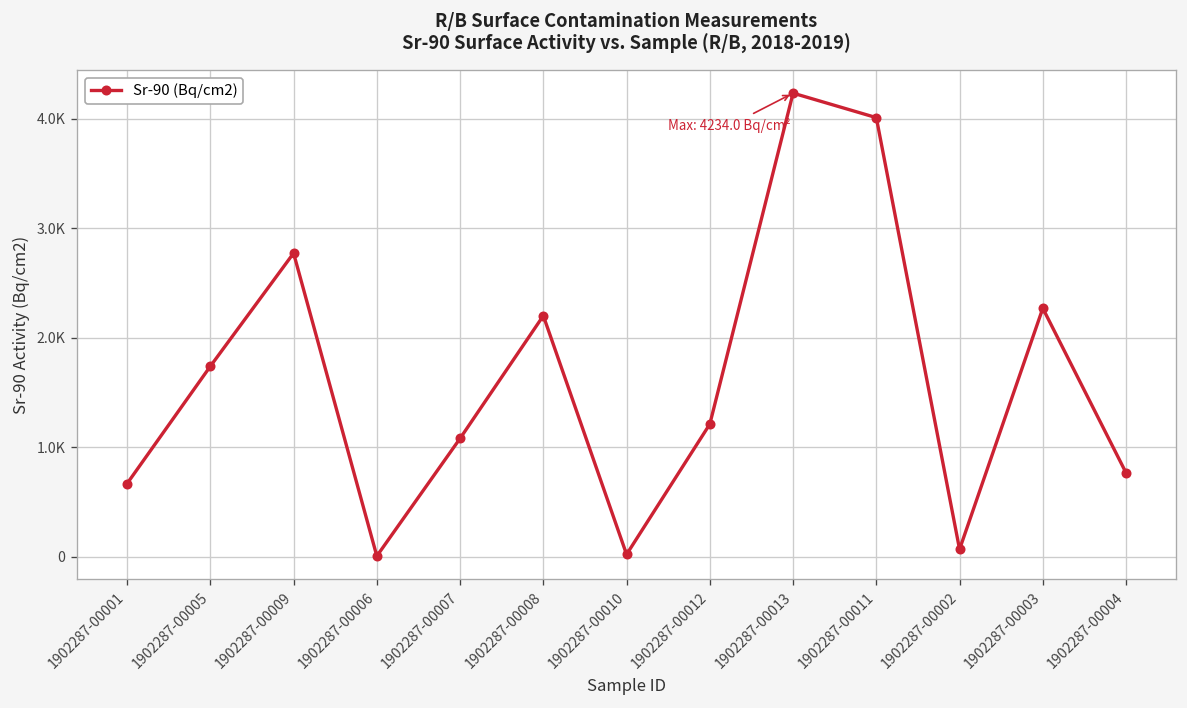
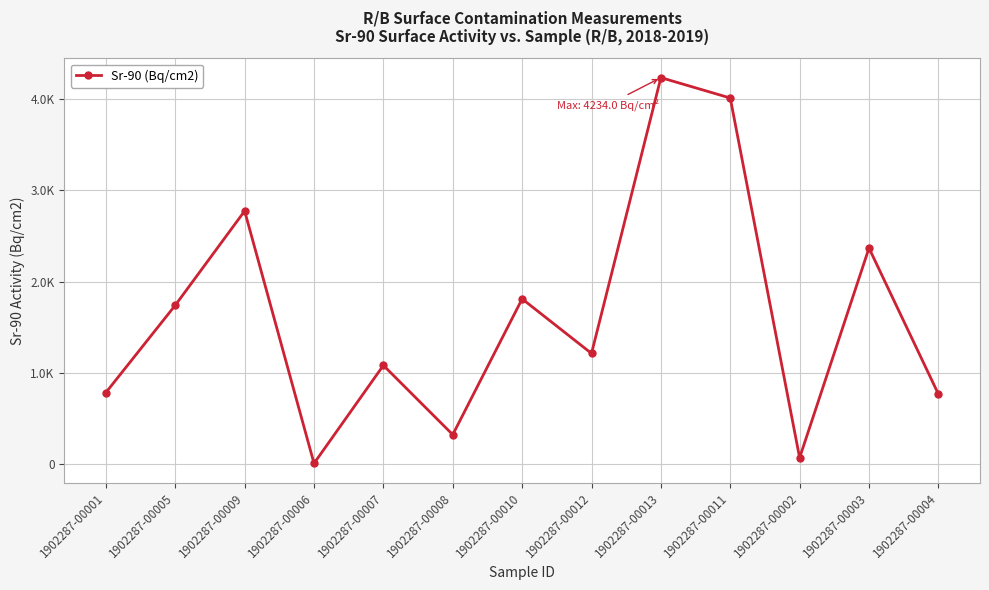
  {
-   "1902287-00001": 700,
+   "1902287-00001": 800,
    "1902287-00005": 1700,
    "1902287-00009": 2800,
    "1902287-00006": 0,
    "1902287-00007": 1100,
-   "1902287-00008": 2200,
-   "1902287-00010": 0,
+   "1902287-00008": 300,
+   "1902287-00010": 1800,
    "1902287-00012": 1200,
    "1902287-00011": 4000,
    "1902287-00002": 100,
-   "1902287-00003": 2300,
+   "1902287-00003": 2400,
    "1902287-00004": 800
  }
